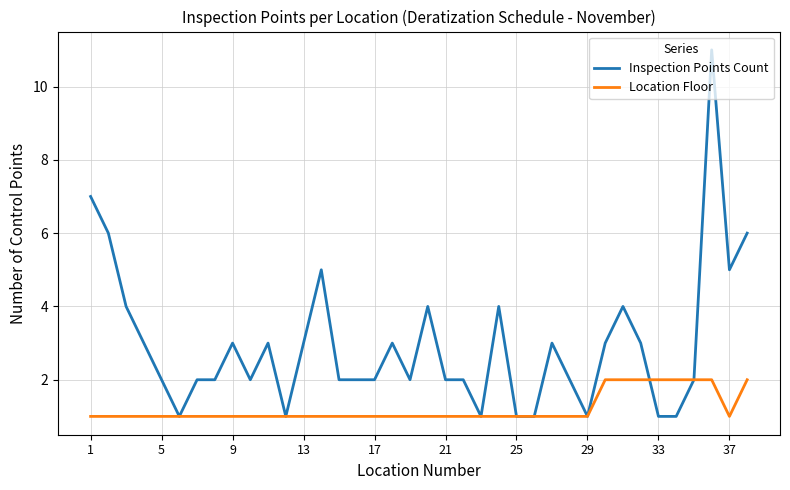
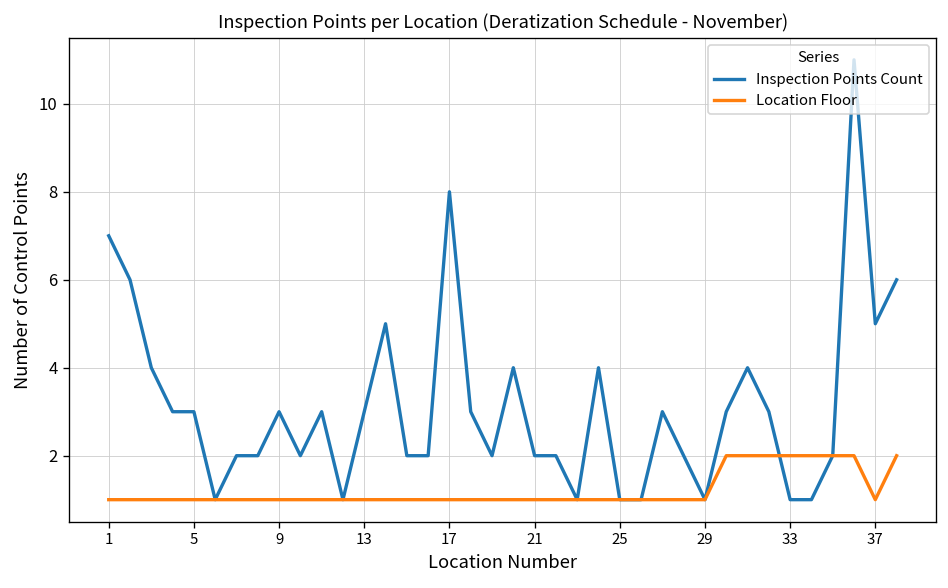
  {
    "Inspection Points Count": {
      "1": 7,
-     "5": 2,
+     "5": 3,
      "9": 3,
      "13": 3,
-     "17": 2,
+     "17": 8,
      "21": 2,
      "33": 1,
      "37": 5
    },
    "Location Floor": {
      "1": 1,
      "5": 1,
      "9": 1,
      "13": 1,
      "17": 1,
      "21": 1,
      "33": 2,
      "37": 1
    }
  }
